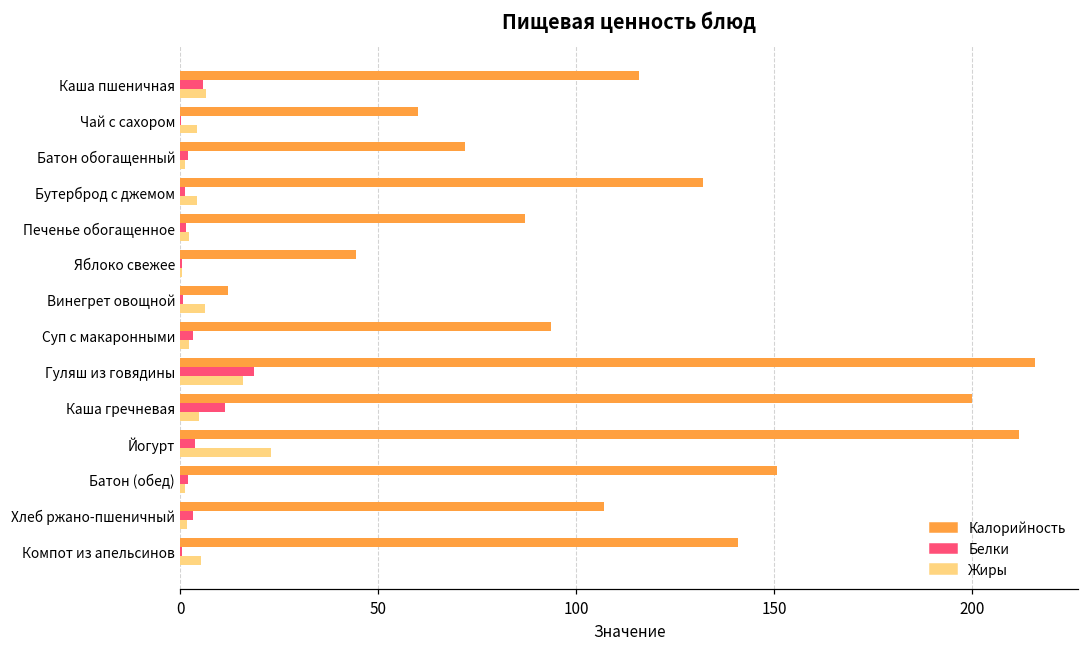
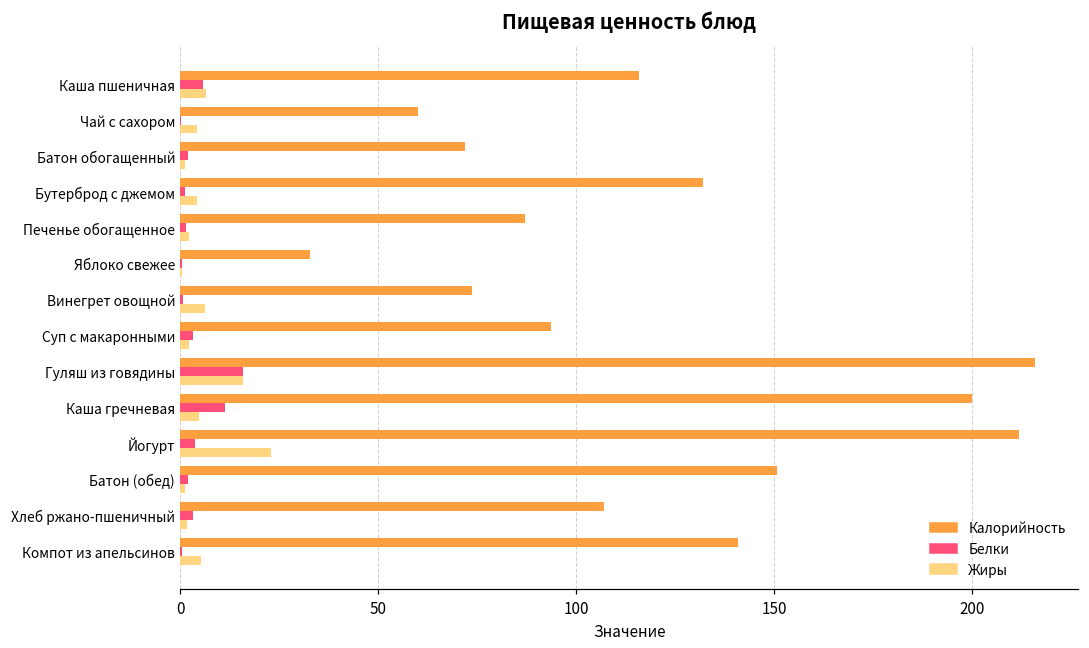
  {
    "Калорийность": {
      "Каша пшеничная": 116,
      "Чай с сахором": 60,
      "Батон обогащенный": 72,
      "Бутерброд с джемом": 132,
      "Печенье обогащенное": 87,
-     "Яблоко свежее": 44,
-     "Винегрет овощной": 12,
+     "Яблоко свежее": 33,
+     "Винегрет овощной": 74,
      "Суп с макаронными": 94,
      "Гуляш из говядины": 216,
      "Каша гречневая": 200,
      "Йогурт": 212,
      "Батон (обед)": 151,
      "Хлеб ржано-пшеничный": 107,
      "Компот из апельсинов": 141
    },
    "Белки": {
      "Каша пшеничная": 6,
      "Батон обогащенный": 2,
      "Бутерброд с джемом": 1,
      "Печенье обогащенное": 2,
      "Винегрет овощной": 1,
      "Суп с макаронными": 3,
-     "Гуляш из говядины": 19,
+     "Гуляш из говядины": 16,
      "Каша гречневая": 11,
      "Йогурт": 4,
      "Батон (обед)": 2,
      "Хлеб ржано-пшеничный": 3
    },
    "Жиры": {
      "Каша пшеничная": 6,
      "Чай с сахором": 4,
      "Батон обогащенный": 1,
      "Бутерброд с джемом": 4,
      "Печенье обогащенное": 2,
      "Винегрет овощной": 6,
      "Суп с макаронными": 2,
      "Гуляш из говядины": 16,
      "Каша гречневая": 5,
      "Йогурт": 23,
      "Батон (обед)": 1,
      "Хлеб ржано-пшеничный": 2,
      "Компот из апельсинов": 5
    }
  }
